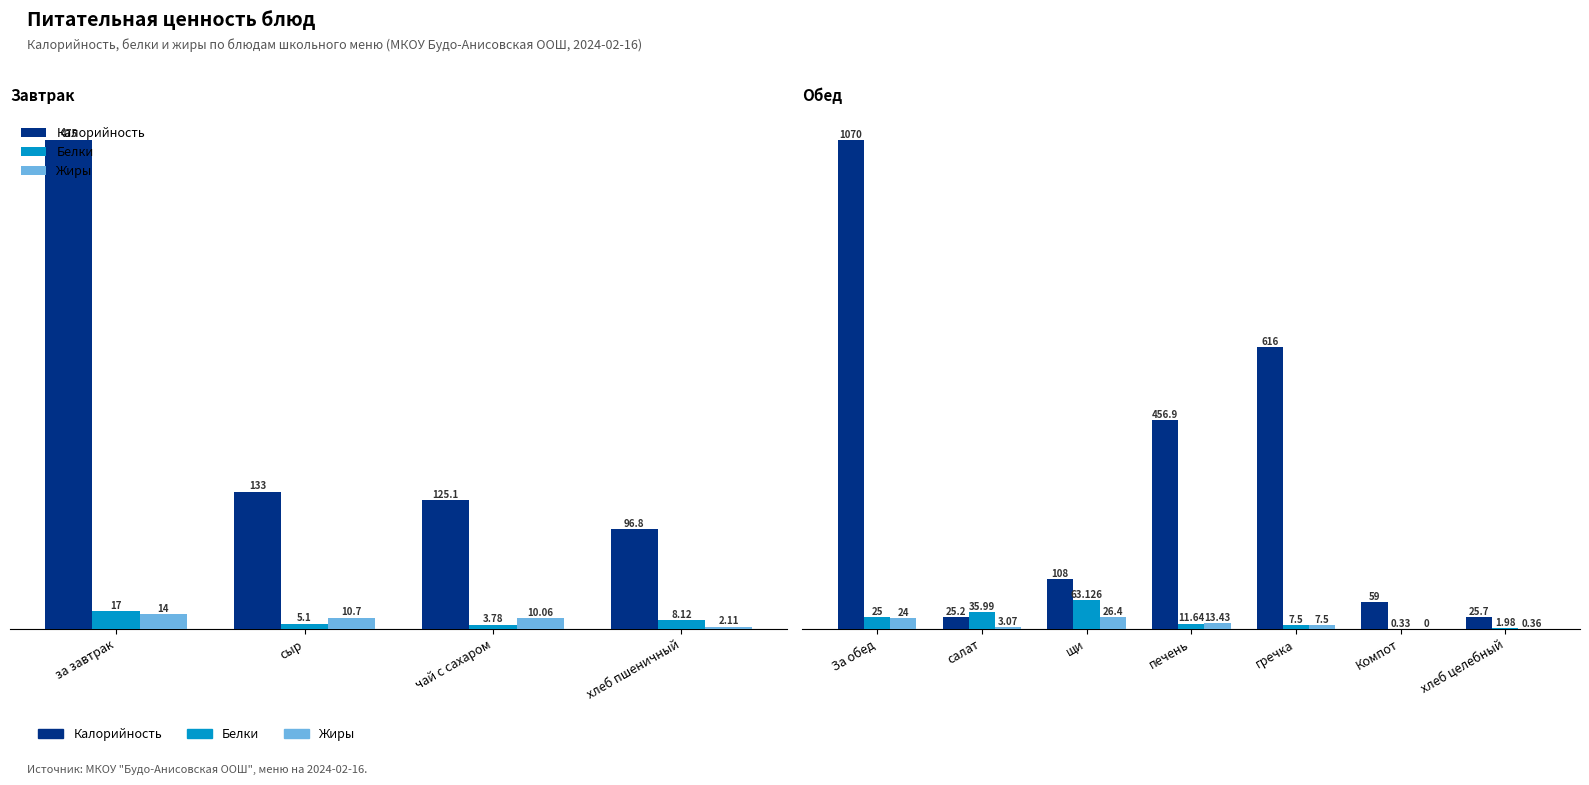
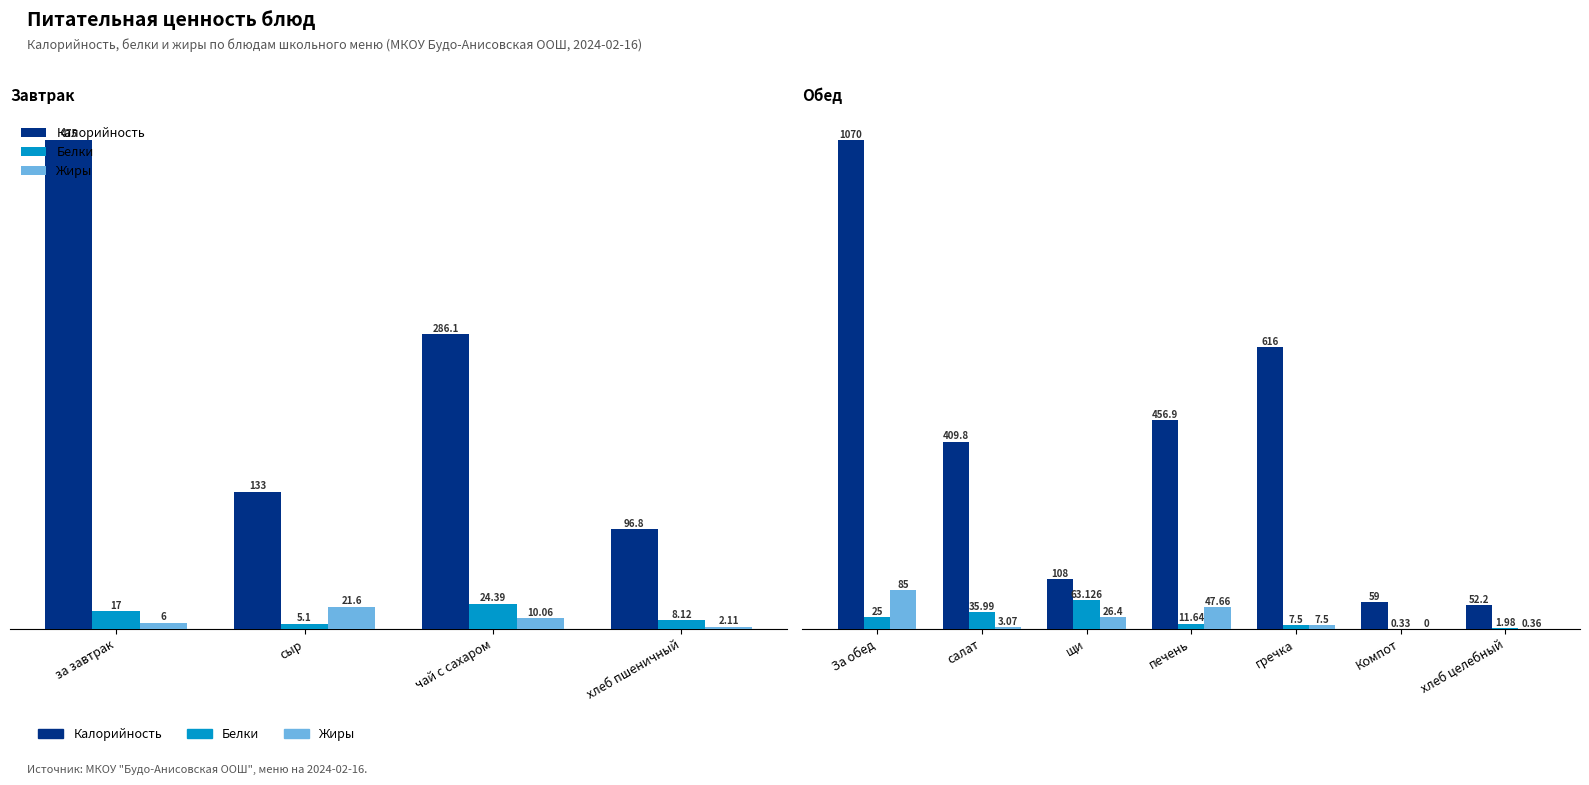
  {
    "Завтрак": {
      "Калорийность": {
        "за завтрак": 475,
        "сыр": 133,
-       "чай с сахаром": 125.1,
+       "чай с сахаром": 286.1,
        "хлеб пшеничный": 96.8
      },
      "Белки": {
        "за завтрак": 17,
        "сыр": 5.1,
-       "чай с сахаром": 3.78,
+       "чай с сахаром": 24.39,
        "хлеб пшеничный": 8.12
      },
      "Жиры": {
-       "за завтрак": 14,
-       "сыр": 10.7,
+       "за завтрак": 6,
+       "сыр": 21.6,
        "чай с сахаром": 10.06,
        "хлеб пшеничный": 2.11
      }
    },
    "Обед": {
      "Калорийность": {
        "За обед": 1070,
-       "салат": 25.2,
+       "салат": 409.8,
        "щи": 108,
        "печень": 456.9,
        "гречка": 616,
        "Компот": 59,
-       "хлеб целебный": 25.7
+       "хлеб целебный": 52.2
      },
      "Белки": {
        "За обед": 25,
        "салат": 35.99,
        "щи": 63.126,
        "печень": 11.64,
        "гречка": 7.5,
        "Компот": 0.33,
        "хлеб целебный": 1.98
      },
      "Жиры": {
-       "За обед": 24,
+       "За обед": 85,
        "салат": 3.07,
        "щи": 26.4,
-       "печень": 13.43,
+       "печень": 47.66,
        "гречка": 7.5,
        "Компот": 0,
        "хлеб целебный": 0.36
      }
    }
  }
